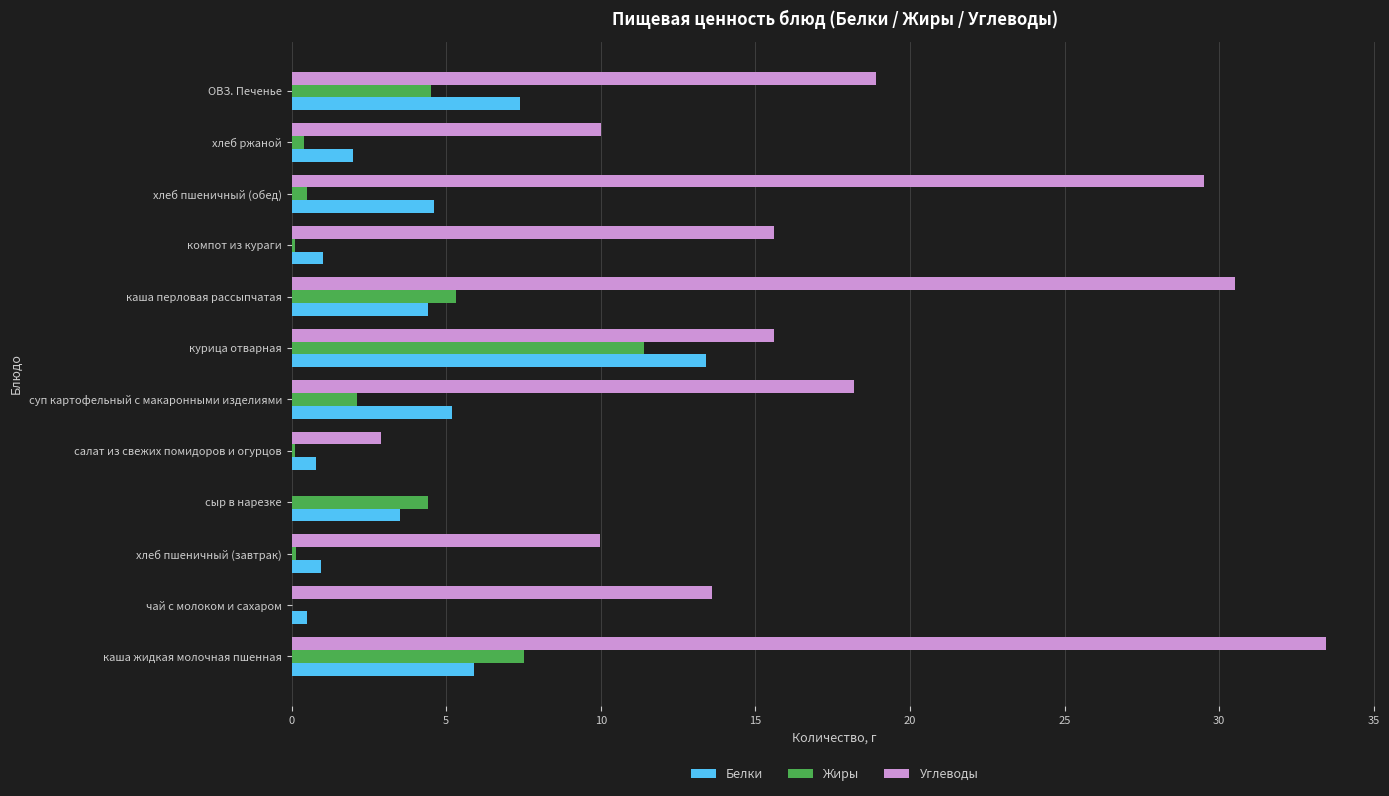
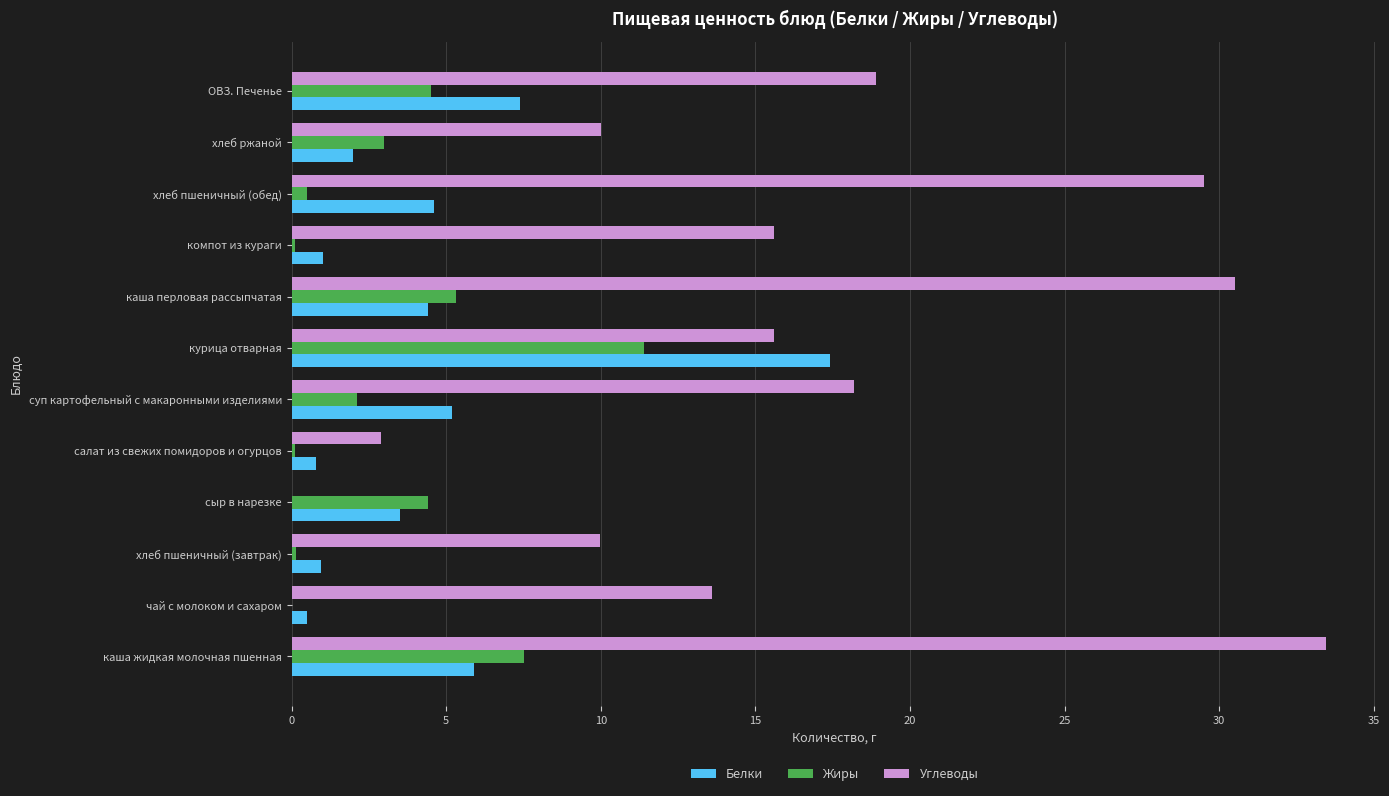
  {
    "Белки": {
      "ОВЗ. Печенье": 7.4,
      "хлеб ржаной": 2.0,
      "хлеб пшеничный (обед)": 4.6,
      "компот из кураги": 1.0,
      "каша перловая рассыпчатая": 4.4,
-     "курица отварная": 13.4,
+     "курица отварная": 17.4,
      "суп картофельный с макаронными изделиями": 5.2,
      "салат из свежих помидоров и огурцов": 0.8,
      "сыр в нарезке": 3.5,
      "хлеб пшеничный (завтрак)": 0.9,
      "чай с молоком и сахаром": 0.5,
      "каша жидкая молочная пшенная": 5.9
    },
    "Жиры": {
      "ОВЗ. Печенье": 4.5,
-     "хлеб ржаной": 0.4,
+     "хлеб ржаной": 3.0,
      "хлеб пшеничный (обед)": 0.5,
      "компот из кураги": 0.1,
      "каша перловая рассыпчатая": 5.3,
      "курица отварная": 11.4,
      "суп картофельный с макаронными изделиями": 2.1,
      "салат из свежих помидоров и огурцов": 0.1,
      "сыр в нарезке": 4.4,
      "хлеб пшеничный (завтрак)": 0.1,
      "чай с молоком и сахаром": 0.0,
      "каша жидкая молочная пшенная": 7.5
    },
    "Углеводы": {
      "ОВЗ. Печенье": 18.9,
      "хлеб ржаной": 10.0,
      "хлеб пшеничный (обед)": 29.5,
      "компот из кураги": 15.6,
      "каша перловая рассыпчатая": 30.5,
      "курица отварная": 15.6,
      "суп картофельный с макаронными изделиями": 18.2,
      "салат из свежих помидоров и огурцов": 2.9,
      "сыр в нарезке": 0.0,
      "хлеб пшеничный (завтрак)": 10.0,
      "чай с молоком и сахаром": 13.6,
      "каша жидкая молочная пшенная": 33.5
    }
  }
